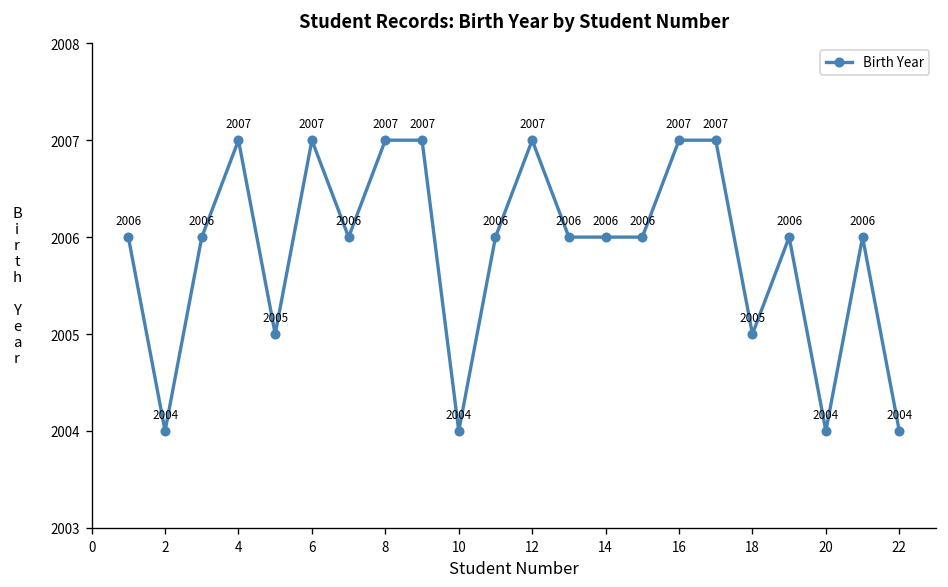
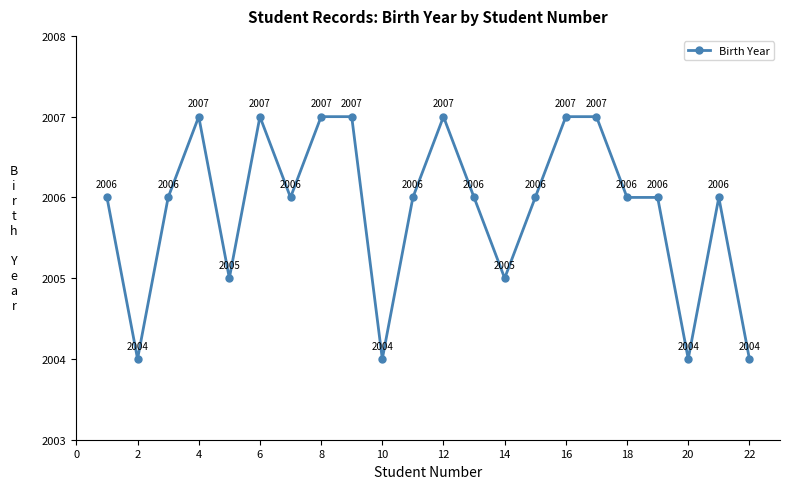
  {
    "2": 2004,
    "4": 2007,
    "6": 2007,
    "8": 2007,
    "10": 2004,
    "12": 2007,
-   "14": 2006,
+   "14": 2005,
    "16": 2007,
-   "18": 2005,
+   "18": 2006,
    "20": 2004,
    "22": 2004
  }
